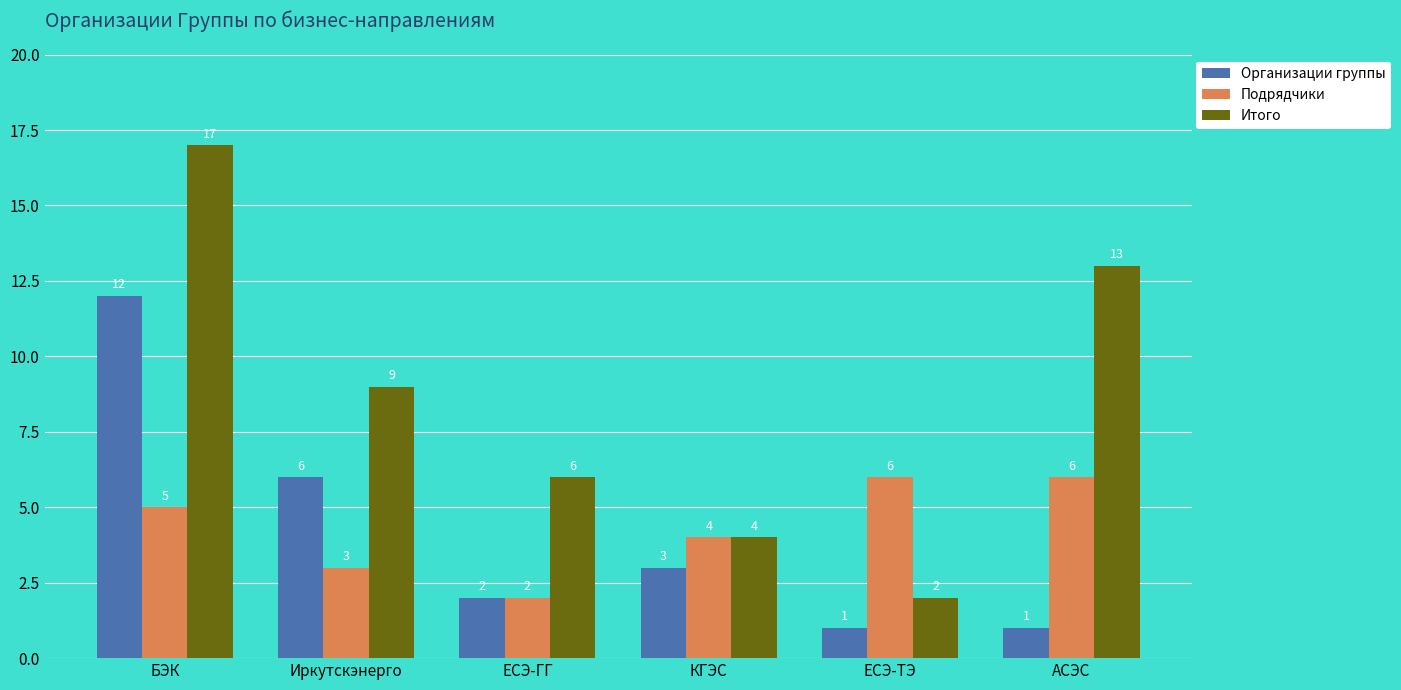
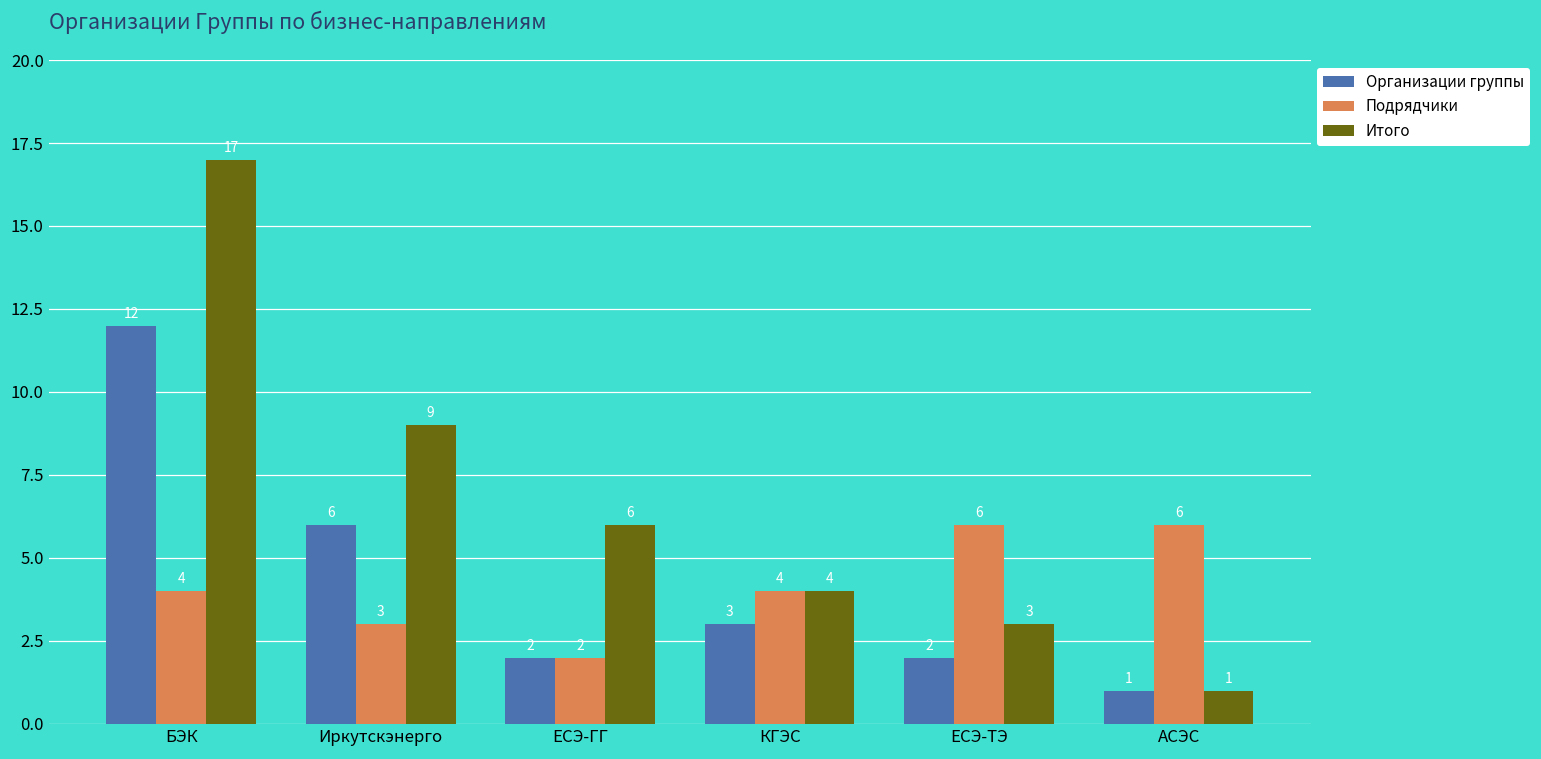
  {
    "Организации группы": {
      "БЭК": 12,
      "Иркутскэнерго": 6,
      "ЕСЭ-ГГ": 2,
      "КГЭС": 3,
-     "ЕСЭ-ТЭ": 1,
+     "ЕСЭ-ТЭ": 2,
      "АСЭС": 1
    },
    "Подрядчики": {
-     "БЭК": 5,
+     "БЭК": 4,
      "Иркутскэнерго": 3,
      "ЕСЭ-ГГ": 2,
      "КГЭС": 4,
      "ЕСЭ-ТЭ": 6,
      "АСЭС": 6
    },
    "Итого": {
      "БЭК": 17,
      "Иркутскэнерго": 9,
      "ЕСЭ-ГГ": 6,
      "КГЭС": 4,
-     "ЕСЭ-ТЭ": 2,
-     "АСЭС": 13
+     "ЕСЭ-ТЭ": 3,
+     "АСЭС": 1
    }
  }
